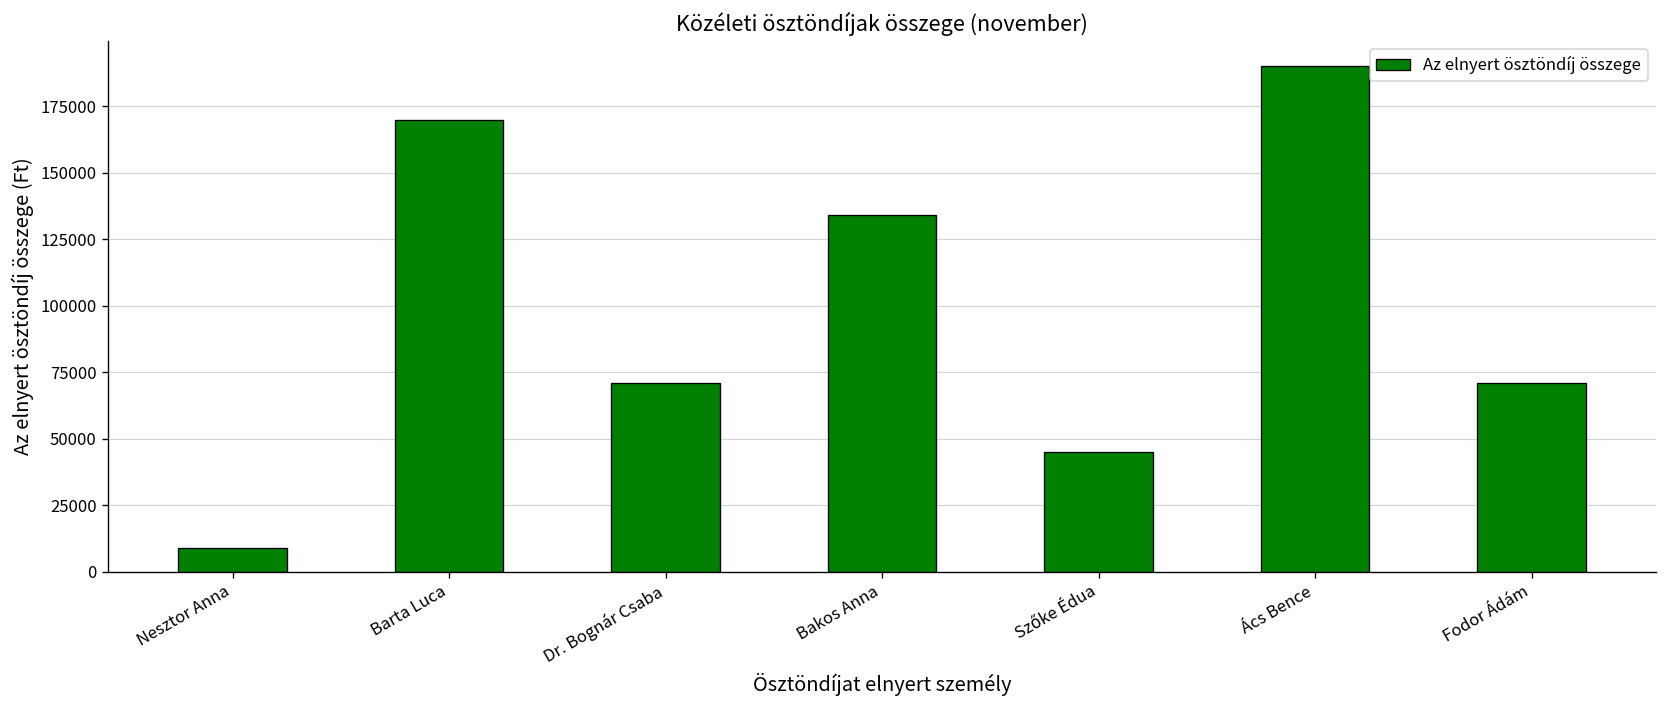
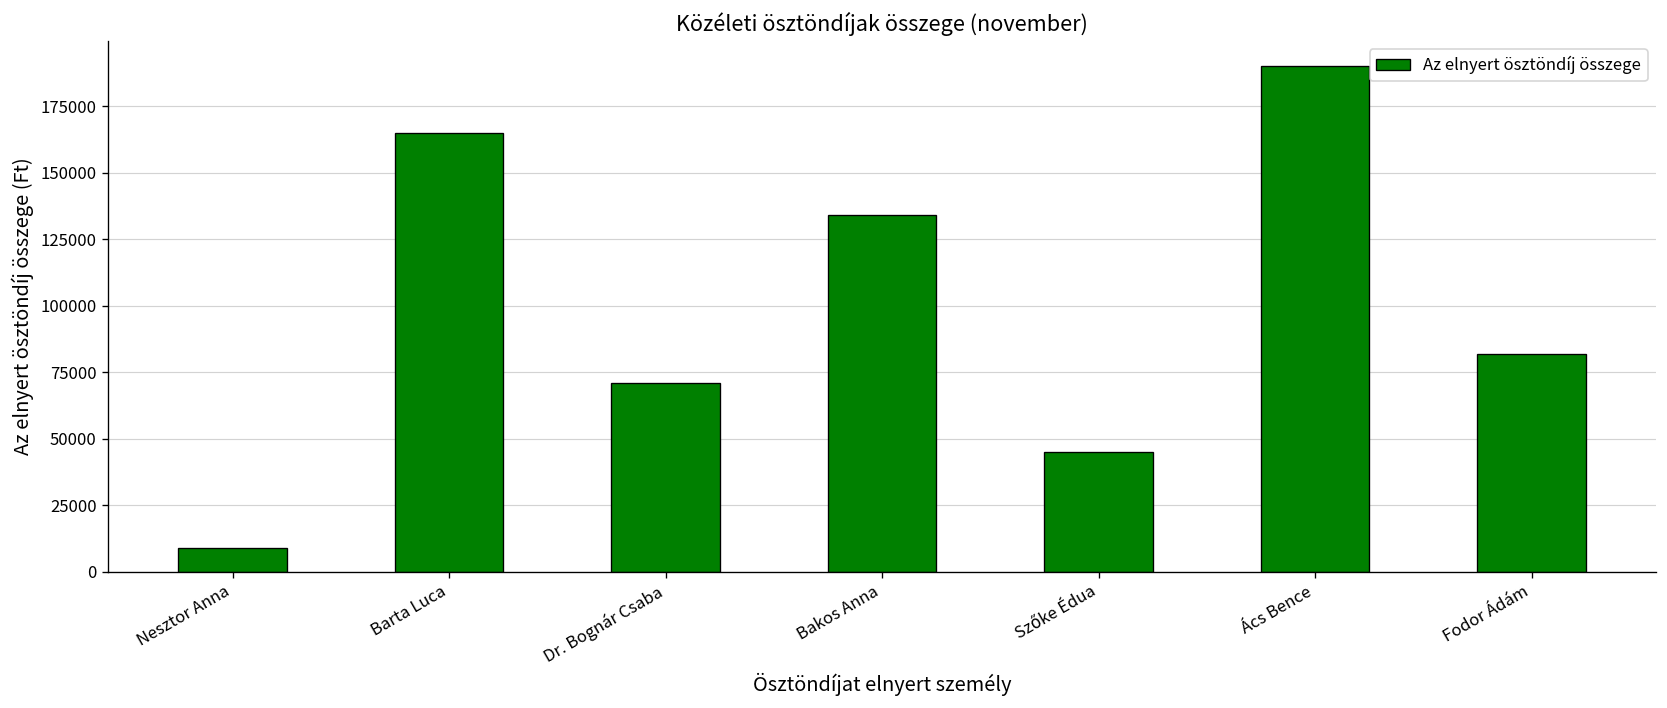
  {
    "Nesztor Anna": 9000,
-   "Barta Luca": 170000,
+   "Barta Luca": 165000,
    "Dr. Bognár Csaba": 71000,
    "Bakos Anna": 134000,
    "Szőke Édua": 45000,
    "Ács Bence": 190000,
-   "Fodor Ádám": 71000
+   "Fodor Ádám": 82000
  }
